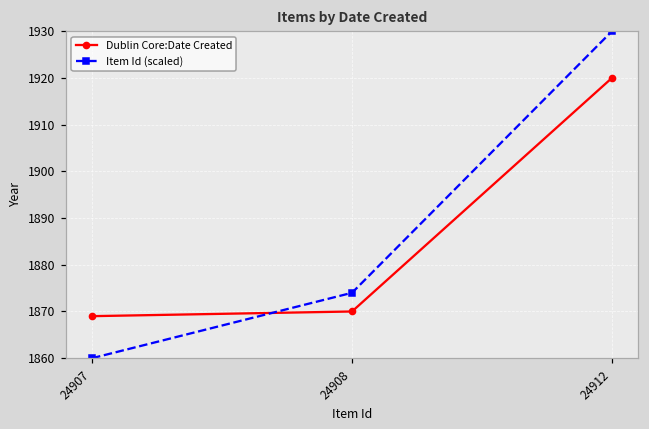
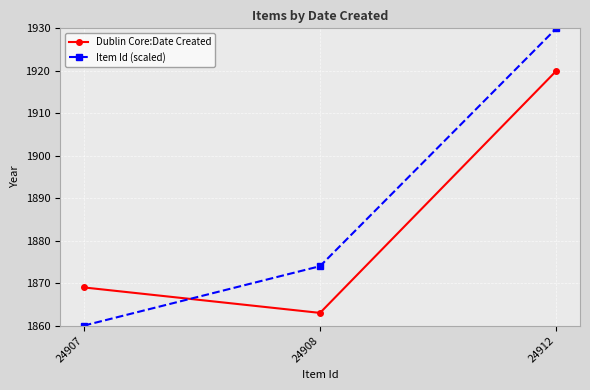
  {
    "Dublin Core:Date Created": {
      "24907": 1869,
-     "24908": 1870,
+     "24908": 1863,
      "24912": 1920
    },
    "Item Id (scaled)": {
      "24907": 1860,
      "24908": 1874,
      "24912": 1930
    }
  }
